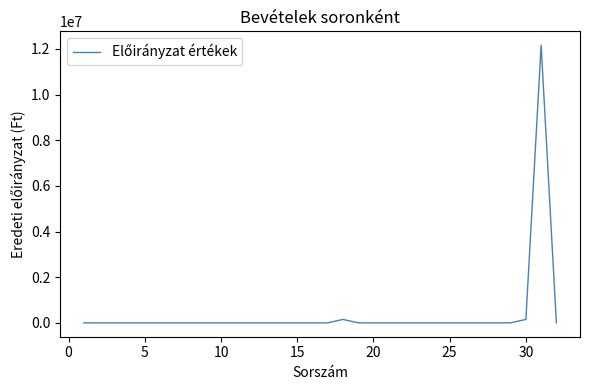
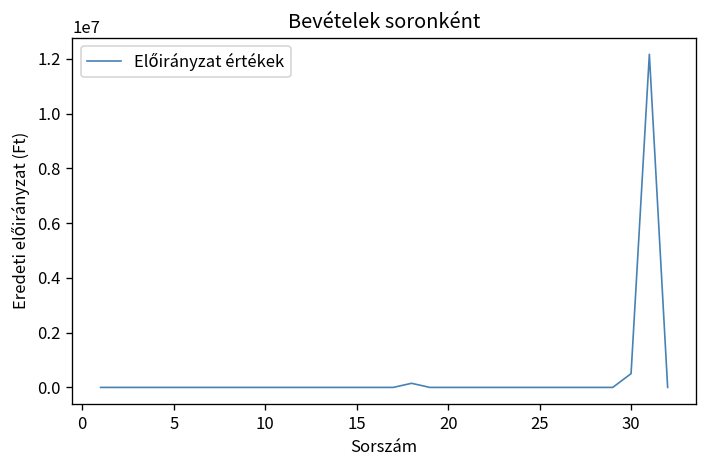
  {
    "5": 0,
    "10": 0,
    "15": 0,
    "20": 0,
    "25": 0,
-   "30": 200000
+   "30": 500000
  }
